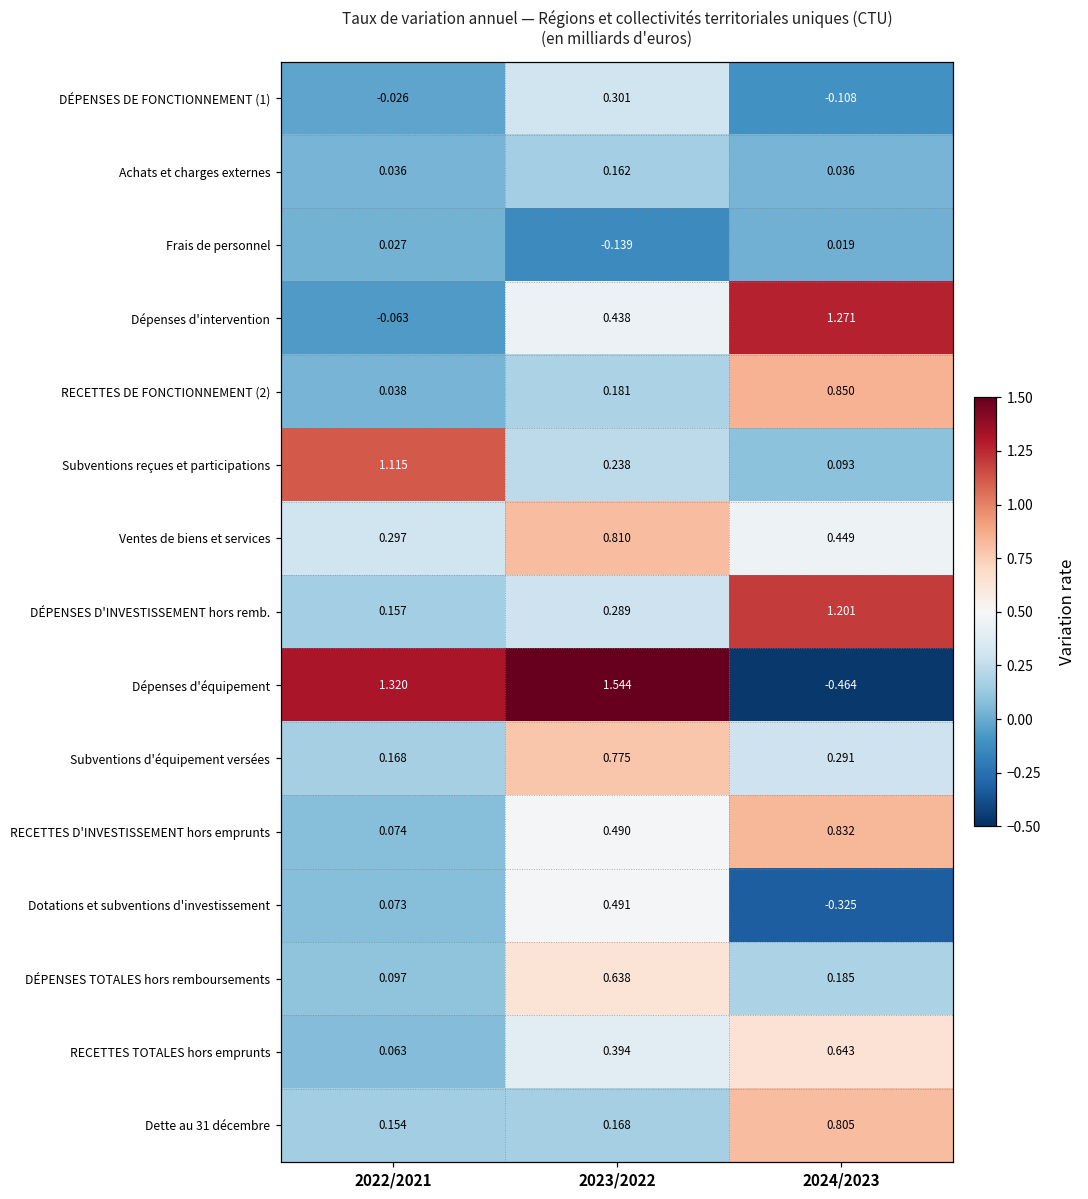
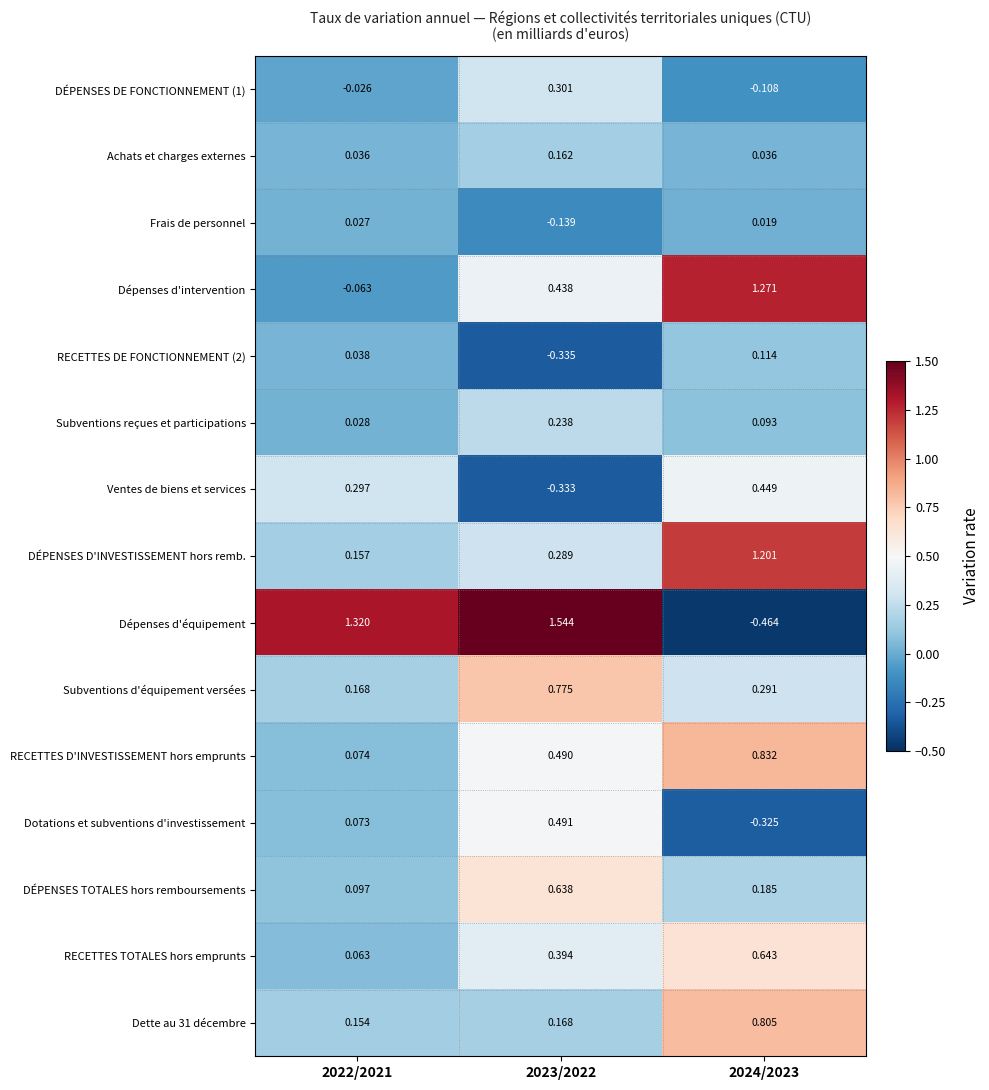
  {
    "DÉPENSES DE FONCTIONNEMENT (1)": {
      "2022/2021": -0.026,
      "2023/2022": 0.301,
      "2024/2023": -0.108
    },
    "Achats et charges externes": {
      "2022/2021": 0.036,
      "2023/2022": 0.162,
      "2024/2023": 0.036
    },
    "Frais de personnel": {
      "2022/2021": 0.027,
      "2023/2022": -0.139,
      "2024/2023": 0.019
    },
    "Dépenses d'intervention": {
      "2022/2021": -0.063,
      "2023/2022": 0.438,
      "2024/2023": 1.271
    },
    "RECETTES DE FONCTIONNEMENT (2)": {
      "2022/2021": 0.038,
-     "2023/2022": 0.181,
-     "2024/2023": 0.850
+     "2023/2022": -0.335,
+     "2024/2023": 0.114
    },
    "Subventions reçues et participations": {
-     "2022/2021": 1.115,
+     "2022/2021": 0.028,
      "2023/2022": 0.238,
      "2024/2023": 0.093
    },
    "Ventes de biens et services": {
      "2022/2021": 0.297,
-     "2023/2022": 0.810,
+     "2023/2022": -0.333,
      "2024/2023": 0.449
    },
    "DÉPENSES D'INVESTISSEMENT hors remb.": {
      "2022/2021": 0.157,
      "2023/2022": 0.289,
      "2024/2023": 1.201
    },
    "Dépenses d'équipement": {
      "2022/2021": 1.320,
      "2023/2022": 1.544,
      "2024/2023": -0.464
    },
    "Subventions d'équipement versées": {
      "2022/2021": 0.168,
      "2023/2022": 0.775,
      "2024/2023": 0.291
    },
    "RECETTES D'INVESTISSEMENT hors emprunts": {
      "2022/2021": 0.074,
      "2023/2022": 0.490,
      "2024/2023": 0.832
    },
    "Dotations et subventions d'investissement": {
      "2022/2021": 0.073,
      "2023/2022": 0.491,
      "2024/2023": -0.325
    },
    "DÉPENSES TOTALES hors remboursements": {
      "2022/2021": 0.097,
      "2023/2022": 0.638,
      "2024/2023": 0.185
    },
    "RECETTES TOTALES hors emprunts": {
      "2022/2021": 0.063,
      "2023/2022": 0.394,
      "2024/2023": 0.643
    },
    "Dette au 31 décembre": {
      "2022/2021": 0.154,
      "2023/2022": 0.168,
      "2024/2023": 0.805
    }
  }
